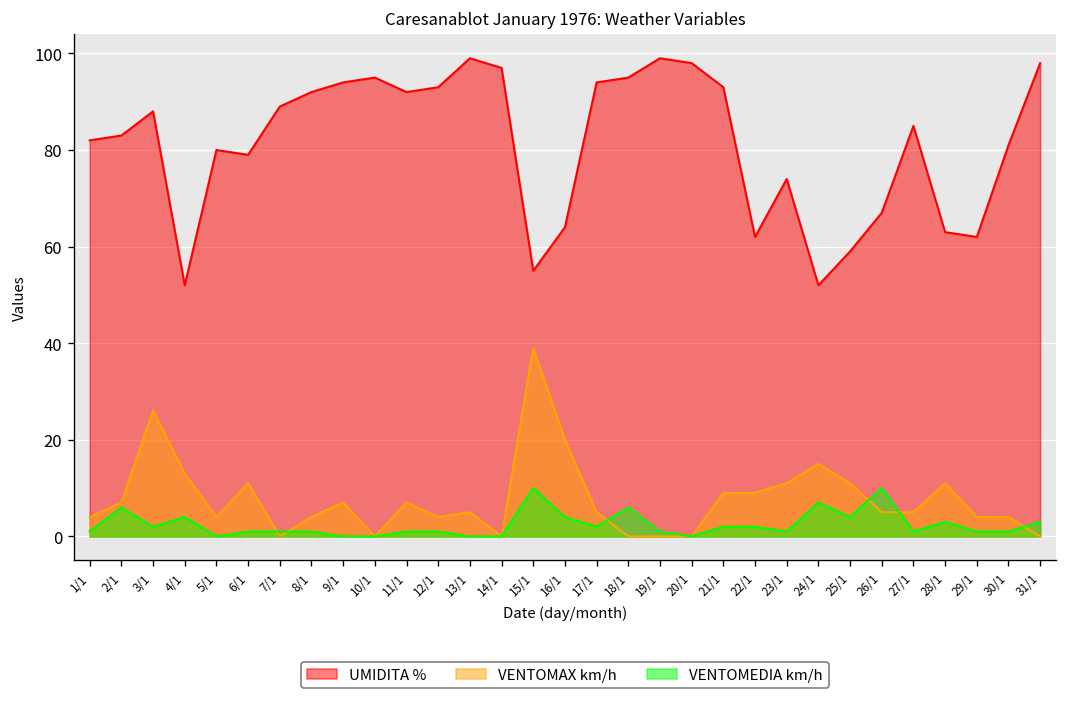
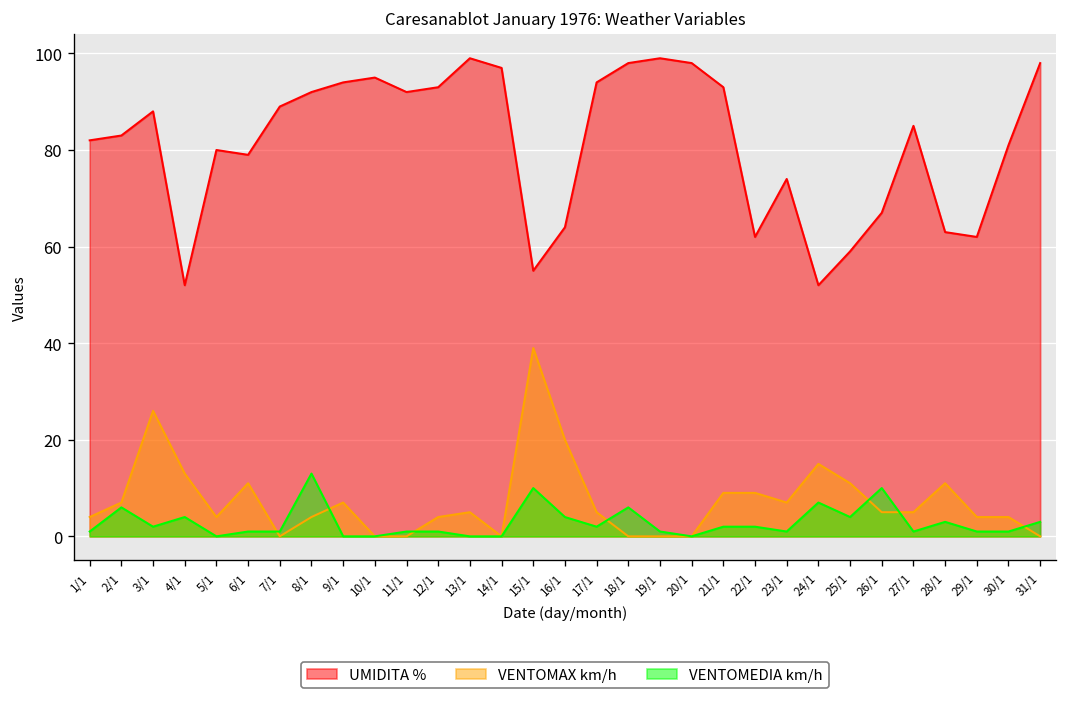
  {
    "UMIDITA %": {
      "1/1": 82,
      "2/1": 83,
      "3/1": 88,
      "4/1": 52,
      "5/1": 80,
      "6/1": 79,
      "7/1": 89,
      "8/1": 92,
      "9/1": 94,
      "10/1": 95,
      "11/1": 92,
      "12/1": 93,
      "13/1": 99,
      "14/1": 97,
      "15/1": 55,
      "16/1": 64,
      "17/1": 94,
-     "18/1": 95,
+     "18/1": 98,
      "19/1": 99,
      "20/1": 98,
      "21/1": 93,
      "22/1": 62,
      "23/1": 74,
      "24/1": 52,
      "25/1": 59,
      "26/1": 67,
      "27/1": 85,
      "28/1": 63,
      "29/1": 62,
      "30/1": 81,
      "31/1": 98
    },
    "VENTOMAX km/h": {
      "1/1": 4,
      "2/1": 7,
      "3/1": 26,
      "4/1": 13,
      "5/1": 4,
      "6/1": 11,
      "7/1": 0,
      "8/1": 4,
      "9/1": 7,
-     "11/1": 7,
+     "11/1": 0,
      "12/1": 4,
      "13/1": 5,
      "15/1": 39,
      "16/1": 20,
      "17/1": 5,
      "18/1": 0,
      "19/1": 0,
      "21/1": 9,
      "22/1": 9,
-     "23/1": 11,
+     "23/1": 7,
      "24/1": 15,
      "25/1": 11,
      "26/1": 5,
      "27/1": 5,
      "28/1": 11,
      "29/1": 4,
      "30/1": 4,
      "31/1": 0
    },
    "VENTOMEDIA km/h": {
      "1/1": 1,
      "2/1": 6,
      "3/1": 2,
      "4/1": 4,
      "5/1": 0,
      "6/1": 1,
      "7/1": 1,
-     "8/1": 1,
+     "8/1": 13,
      "9/1": 0,
      "11/1": 1,
      "12/1": 1,
      "13/1": 0,
      "15/1": 10,
      "16/1": 4,
      "17/1": 2,
      "18/1": 6,
      "19/1": 1,
      "21/1": 2,
      "22/1": 2,
      "23/1": 1,
      "24/1": 7,
      "25/1": 4,
      "26/1": 10,
      "27/1": 1,
      "28/1": 3,
      "29/1": 1,
      "30/1": 1,
      "31/1": 3
    }
  }
